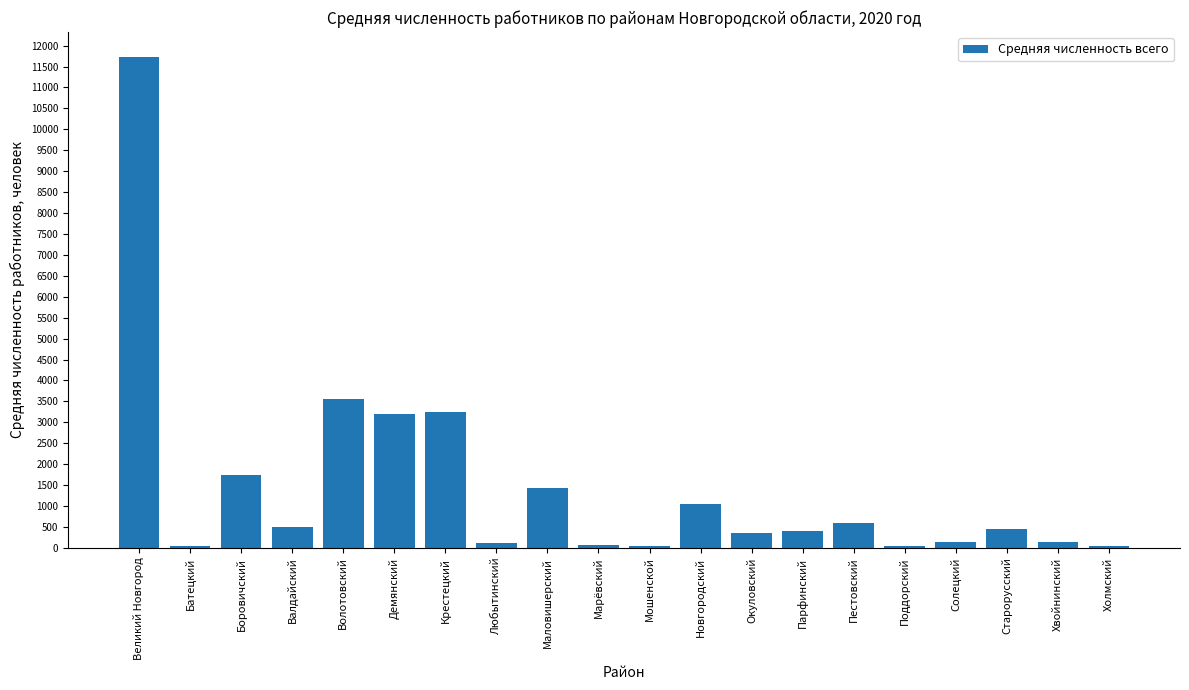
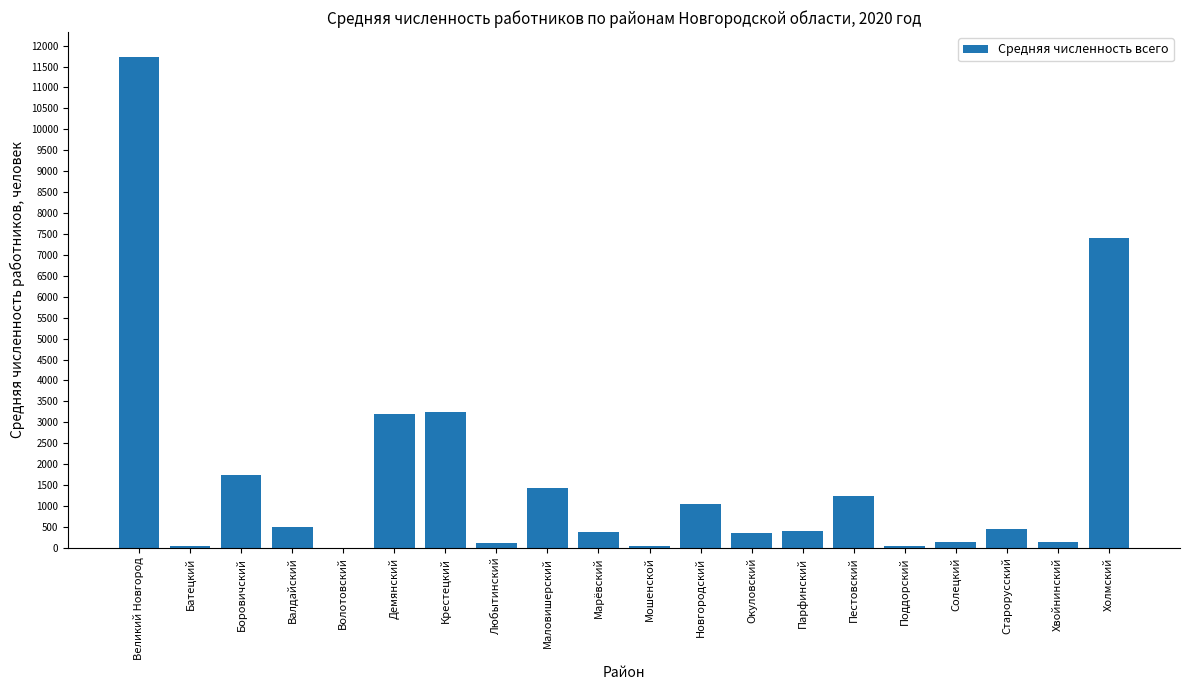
  {
    "Великий Новгород": 11700,
    "Боровичский": 1700,
    "Валдайский": 500,
-   "Волотовский": 3500,
+   "Волотовский": 0,
    "Демянский": 3200,
    "Крестецкий": 3200,
    "Любытинский": 100,
    "Маловишерский": 1400,
-   "Марёвский": 100,
+   "Марёвский": 400,
    "Новгородский": 1000,
    "Окуловский": 400,
    "Парфинский": 400,
-   "Пестовский": 600,
+   "Пестовский": 1200,
    "Солецкий": 100,
    "Старорусский": 500,
    "Хвойнинский": 100,
-   "Холмский": 0
+   "Холмский": 7400
  }
